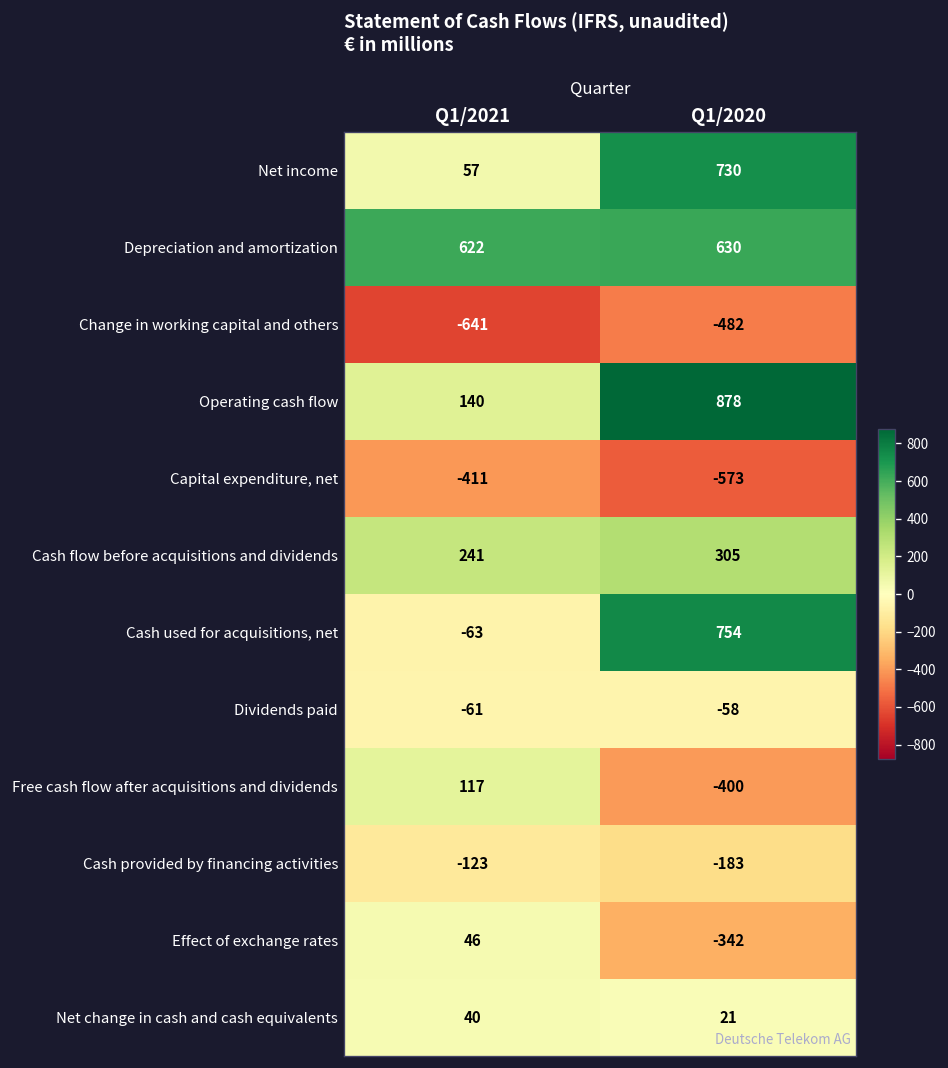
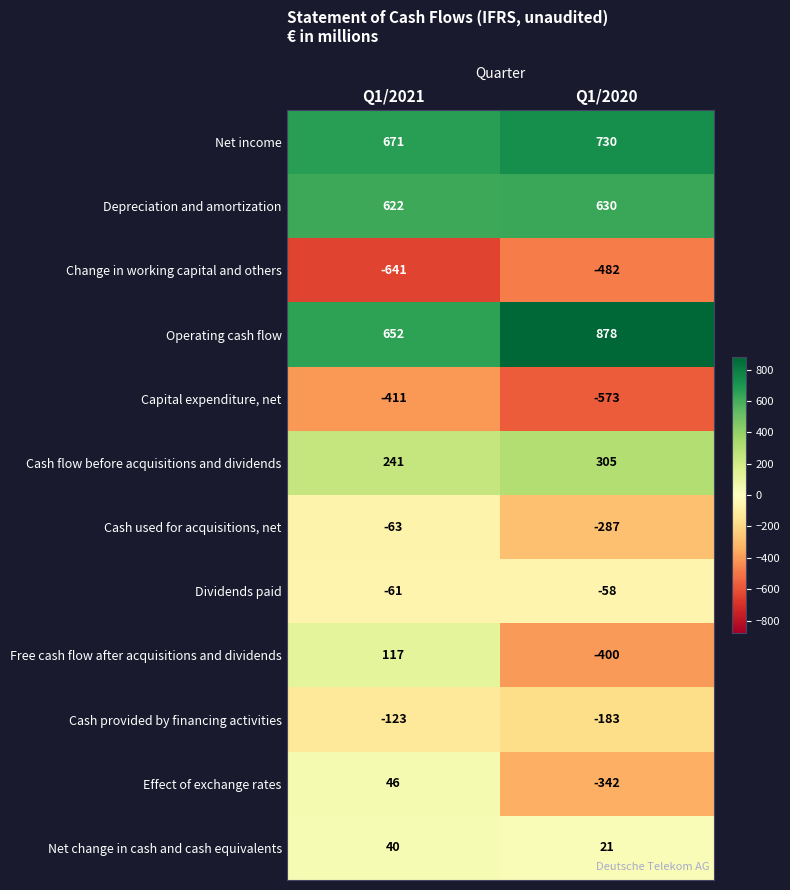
  {
    "Net income": {
-     "Q1/2021": 57,
+     "Q1/2021": 671,
      "Q1/2020": 730
    },
    "Depreciation and amortization": {
      "Q1/2021": 622,
      "Q1/2020": 630
    },
    "Change in working capital and others": {
      "Q1/2021": -641,
      "Q1/2020": -482
    },
    "Operating cash flow": {
-     "Q1/2021": 140,
+     "Q1/2021": 652,
      "Q1/2020": 878
    },
    "Capital expenditure, net": {
      "Q1/2021": -411,
      "Q1/2020": -573
    },
    "Cash flow before acquisitions and dividends": {
      "Q1/2021": 241,
      "Q1/2020": 305
    },
    "Cash used for acquisitions, net": {
      "Q1/2021": -63,
-     "Q1/2020": 754
+     "Q1/2020": -287
    },
    "Dividends paid": {
      "Q1/2021": -61,
      "Q1/2020": -58
    },
    "Free cash flow after acquisitions and dividends": {
      "Q1/2021": 117,
      "Q1/2020": -400
    },
    "Cash provided by financing activities": {
      "Q1/2021": -123,
      "Q1/2020": -183
    },
    "Effect of exchange rates": {
      "Q1/2021": 46,
      "Q1/2020": -342
    },
    "Net change in cash and cash equivalents": {
      "Q1/2021": 40
    }
  }
